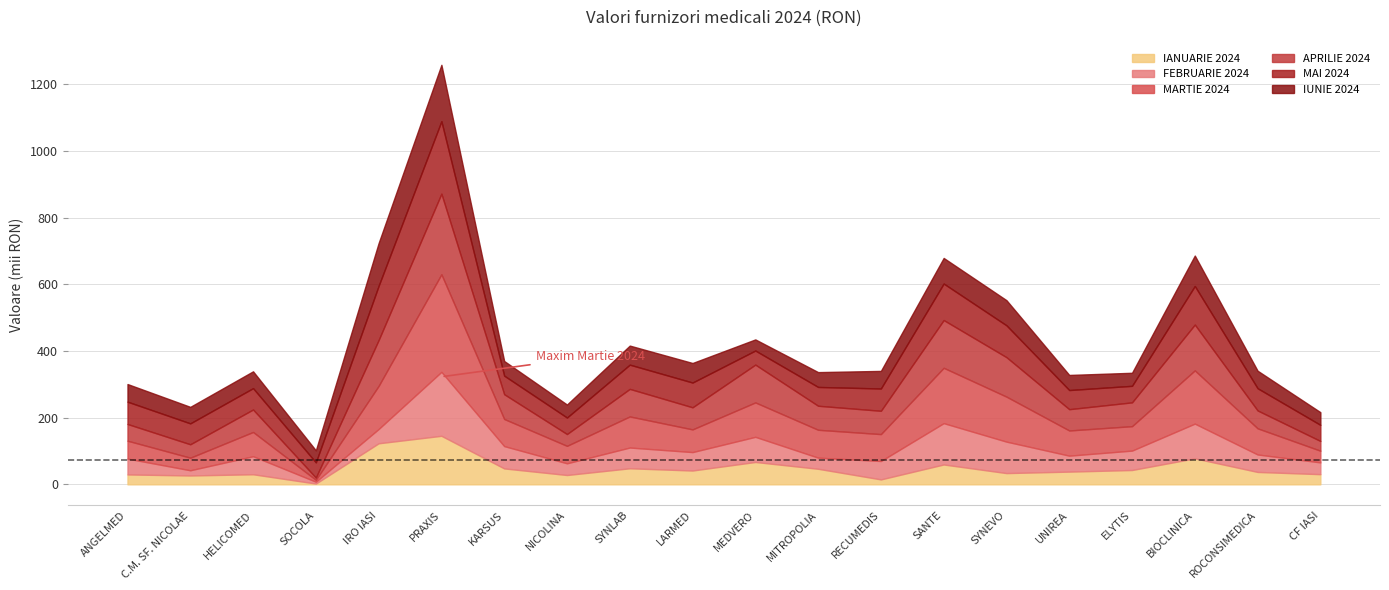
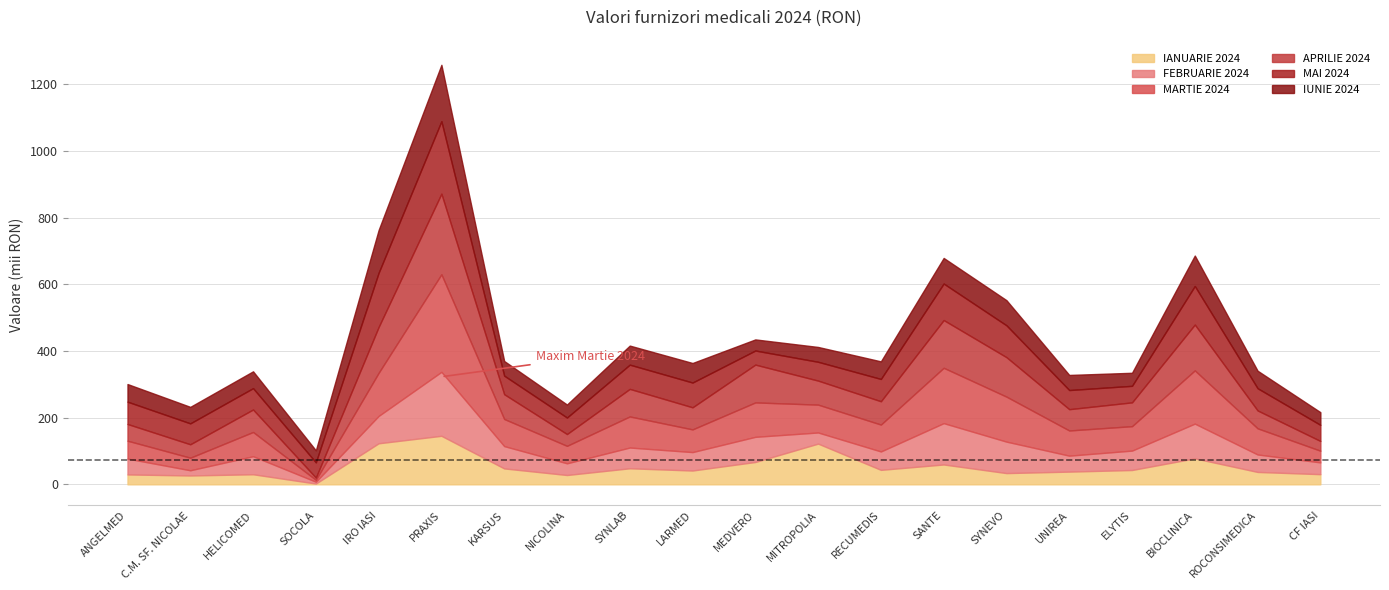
  {
    "IANUARIE 2024": {
      "ANGELMED": 30,
      "C.M. SF. NICOLAE": 30,
      "HELICOMED": 30,
      "IRO IASI": 120,
      "PRAXIS": 150,
      "KARSUS": 50,
      "NICOLINA": 30,
      "SYNLAB": 50,
      "LARMED": 40,
      "MEDVERO": 70,
-     "MITROPOLIA": 50,
-     "RECUMEDIS": 10,
+     "MITROPOLIA": 120,
+     "RECUMEDIS": 40,
      "SANTE": 60,
      "SYNEVO": 30,
      "UNIREA": 40,
      "ELYTIS": 40,
      "BIOCLINICA": 80,
      "ROCONSIMEDICA": 40,
      "CF IASI": 30
    },
    "FEBRUARIE 2024": {
      "ANGELMED": 50,
      "C.M. SF. NICOLAE": 20,
      "HELICOMED": 50,
-     "IRO IASI": 40,
+     "IRO IASI": 80,
      "PRAXIS": 190,
      "KARSUS": 70,
      "NICOLINA": 40,
      "SYNLAB": 60,
      "LARMED": 60,
      "MEDVERO": 80,
      "MITROPOLIA": 30,
      "RECUMEDIS": 60,
      "SANTE": 120,
      "SYNEVO": 90,
      "UNIREA": 50,
      "ELYTIS": 60,
      "BIOCLINICA": 100,
      "ROCONSIMEDICA": 50,
      "CF IASI": 40
    }
  }
